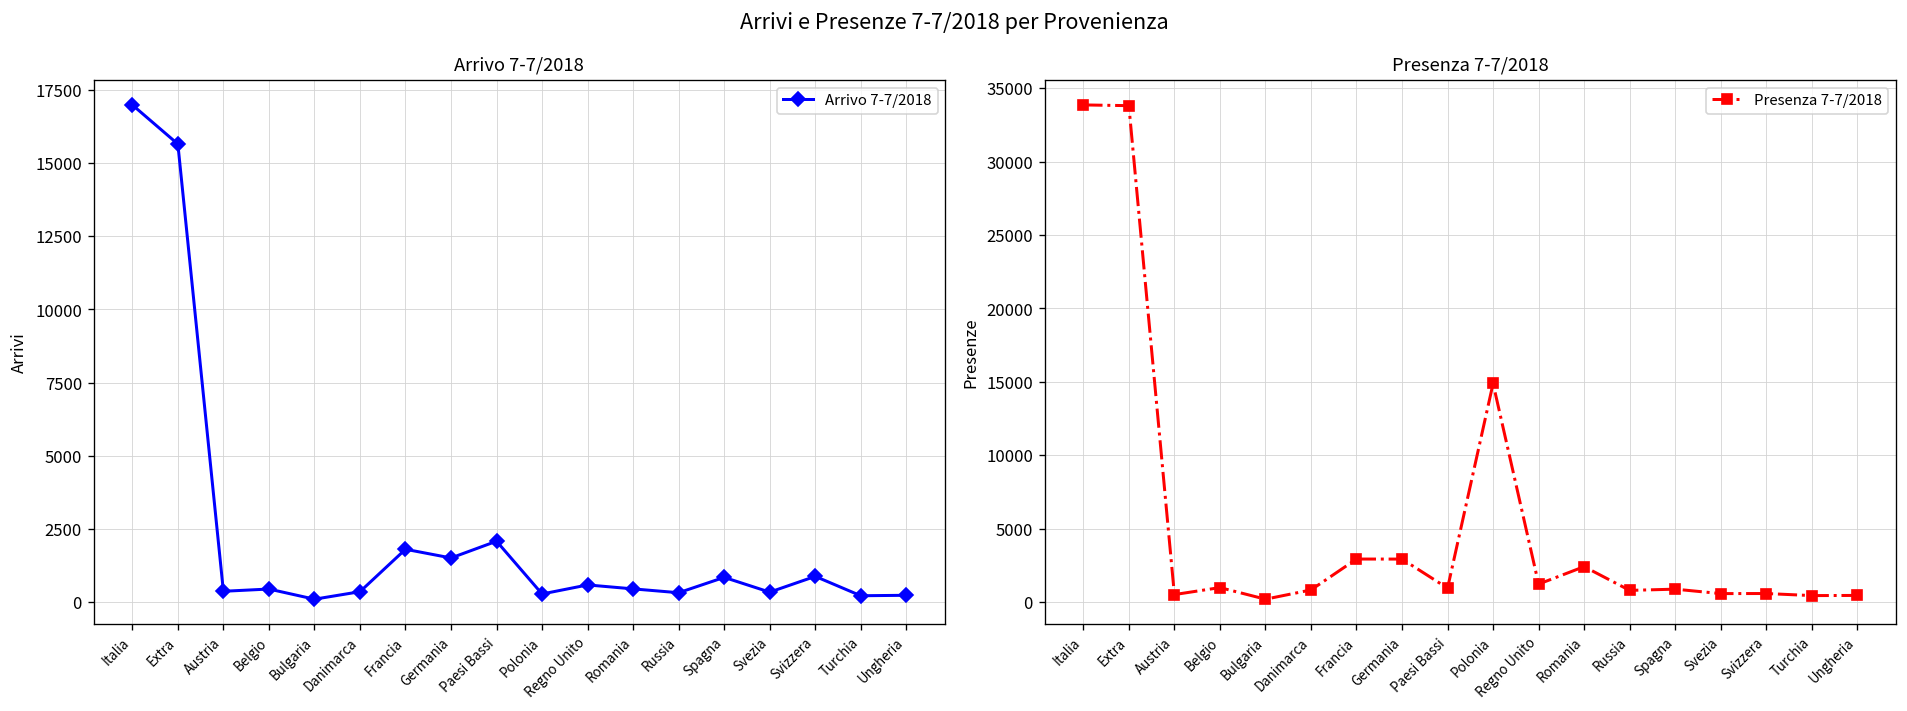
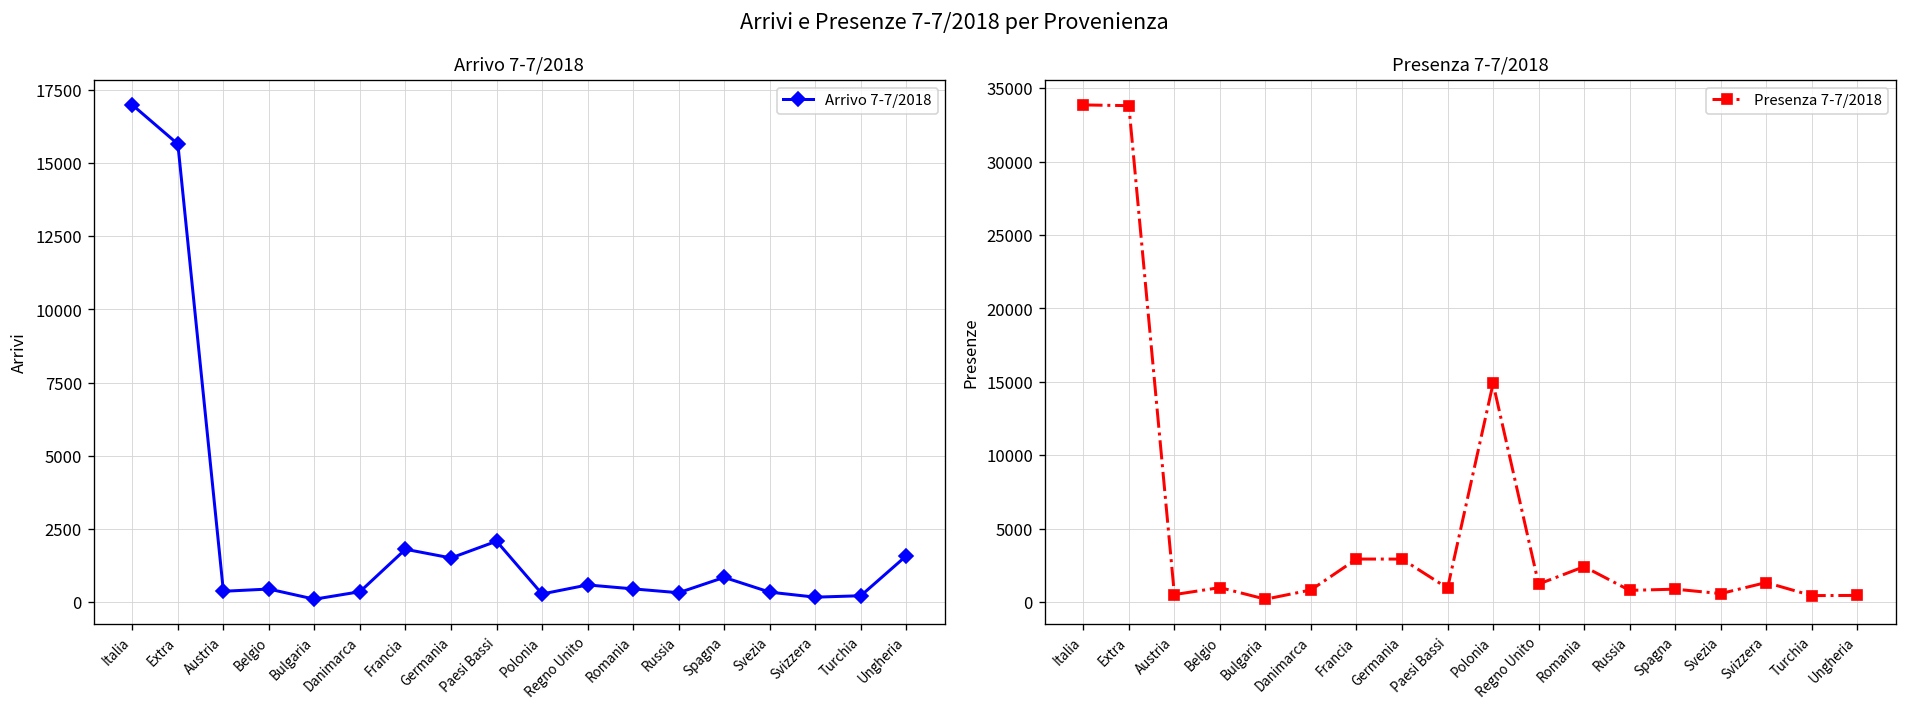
  {
    "Arrivo 7-7/2018": {
      "Italia": 17000,
      "Extra": 15600,
      "Austria": 400,
      "Belgio": 500,
      "Bulgaria": 100,
      "Danimarca": 400,
      "Francia": 1800,
      "Germania": 1500,
      "Paesi Bassi": 2100,
      "Polonia": 300,
      "Regno Unito": 600,
      "Romania": 500,
      "Russia": 300,
      "Spagna": 900,
      "Svezia": 300,
-     "Svizzera": 900,
+     "Svizzera": 200,
      "Turchia": 200,
-     "Ungheria": 200
+     "Ungheria": 1600
    },
    "Presenza 7-7/2018": {
      "Italia": 33900,
      "Extra": 33800,
      "Austria": 500,
      "Belgio": 1000,
      "Bulgaria": 200,
      "Danimarca": 800,
      "Francia": 2900,
      "Germania": 2900,
      "Paesi Bassi": 1000,
      "Polonia": 14900,
      "Regno Unito": 1200,
      "Romania": 2400,
      "Russia": 800,
      "Spagna": 900,
      "Svezia": 600,
-     "Svizzera": 600,
+     "Svizzera": 1300,
      "Turchia": 500,
      "Ungheria": 500
    }
  }
